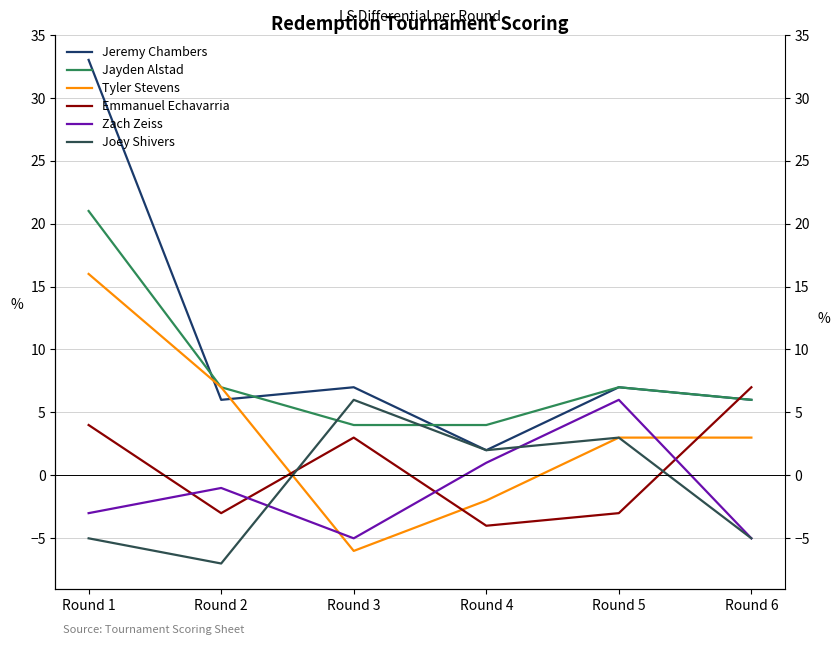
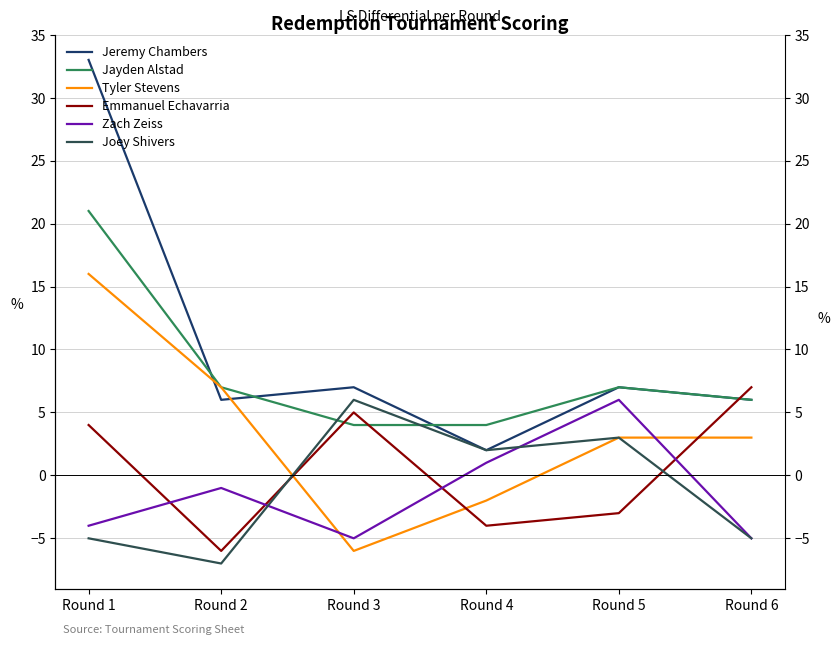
  {
    "Jayden Alstad": {
      "Round 1": 21,
      "Round 3": 4,
      "Round 4": 4
    },
    "Tyler Stevens": {
      "Round 1": 16,
      "Round 3": -6,
      "Round 4": -2,
      "Round 6": 3
    },
    "Emmanuel Echavarria": {
      "Round 1": 4,
-     "Round 2": -3,
-     "Round 3": 3,
+     "Round 2": -6,
+     "Round 3": 5,
      "Round 4": -4,
      "Round 5": -3,
      "Round 6": 7
    },
    "Zach Zeiss": {
-     "Round 1": -3,
+     "Round 1": -4,
      "Round 2": -1,
      "Round 3": -5,
      "Round 4": 1,
      "Round 5": 6
    }
  }
